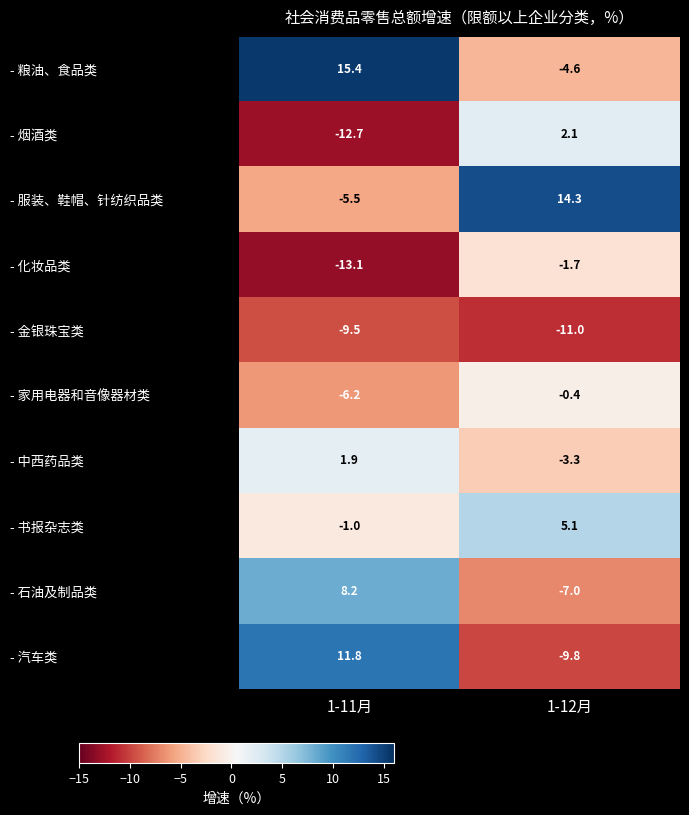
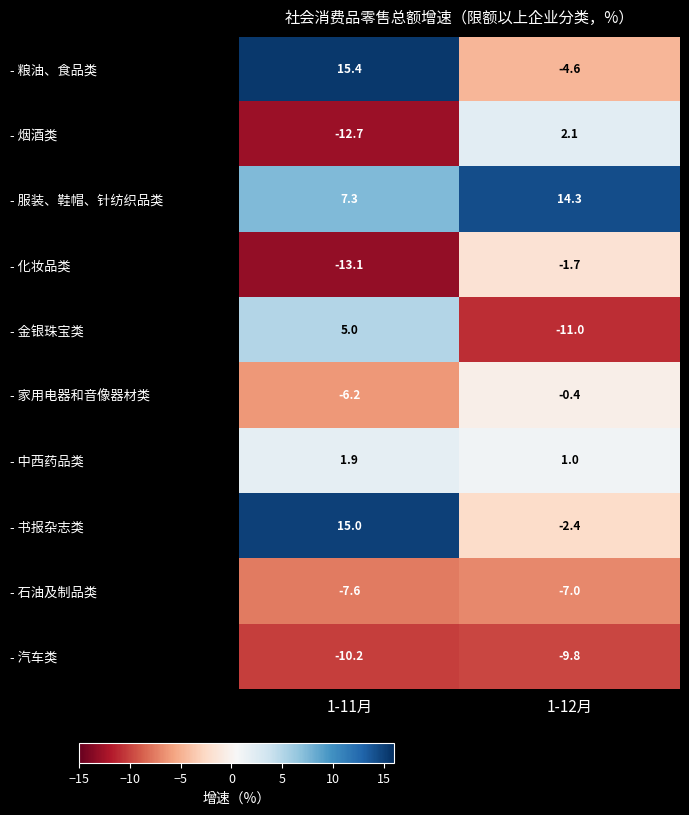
  {
    "- 粮油、食品类": {
      "1-11月": 15.4,
      "1-12月": -4.6
    },
    "- 烟酒类": {
      "1-11月": -12.7,
      "1-12月": 2.1
    },
    "- 服装、鞋帽、针纺织品类": {
-     "1-11月": -5.5,
+     "1-11月": 7.3,
      "1-12月": 14.3
    },
    "- 化妆品类": {
      "1-11月": -13.1,
      "1-12月": -1.7
    },
    "- 金银珠宝类": {
-     "1-11月": -9.5,
+     "1-11月": 5.0,
      "1-12月": -11.0
    },
    "- 家用电器和音像器材类": {
      "1-11月": -6.2,
      "1-12月": -0.4
    },
    "- 中西药品类": {
      "1-11月": 1.9,
-     "1-12月": -3.3
+     "1-12月": 1.0
    },
    "- 书报杂志类": {
-     "1-11月": -1.0,
-     "1-12月": 5.1
+     "1-11月": 15.0,
+     "1-12月": -2.4
    },
    "- 石油及制品类": {
-     "1-11月": 8.2,
+     "1-11月": -7.6,
      "1-12月": -7.0
    },
    "- 汽车类": {
-     "1-11月": 11.8,
+     "1-11月": -10.2,
      "1-12月": -9.8
    }
  }
